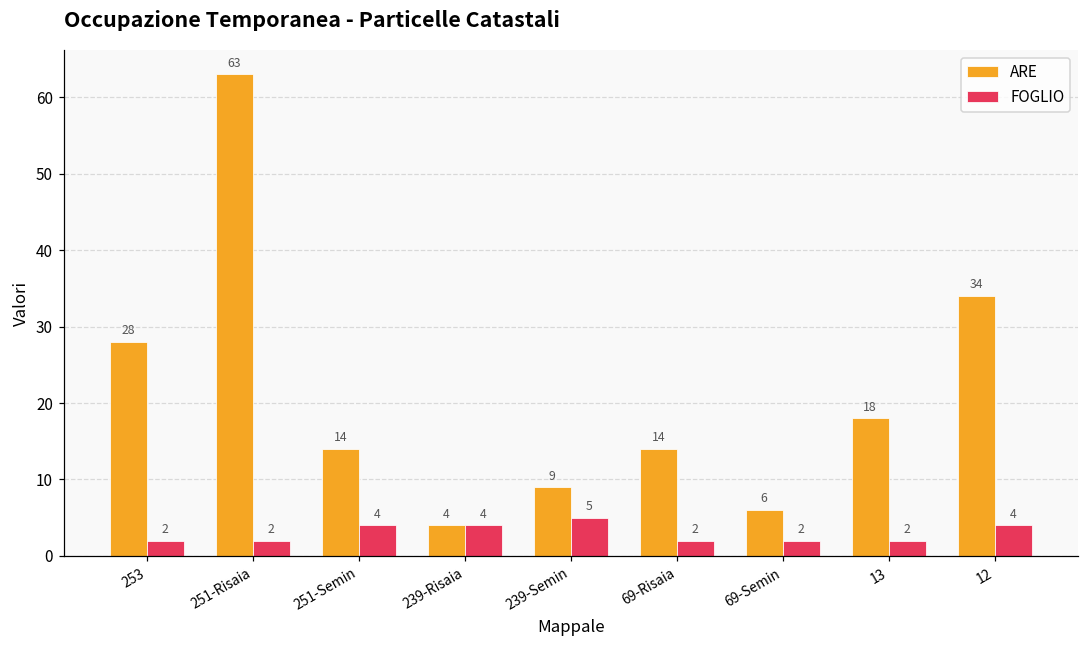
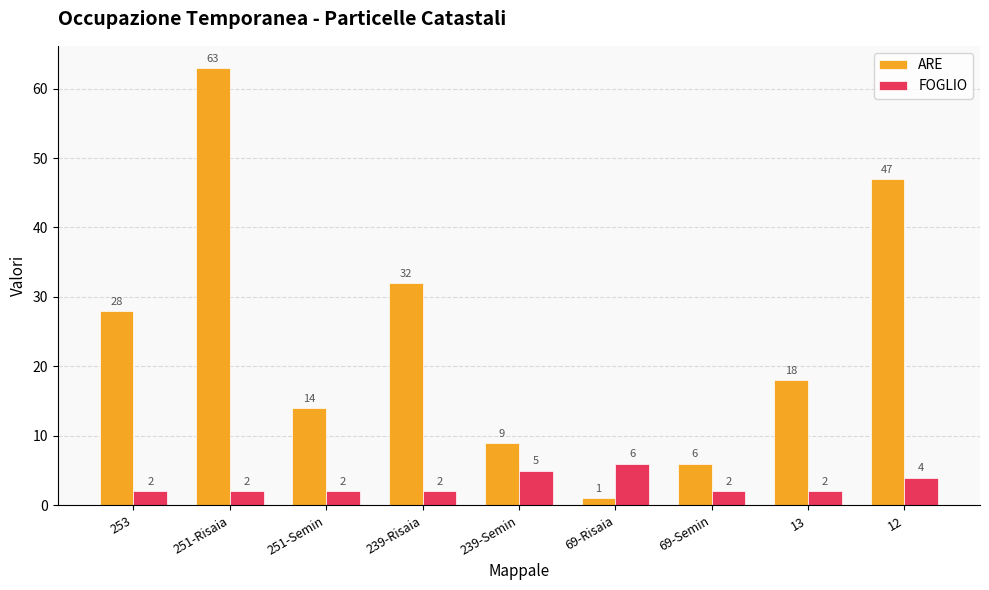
  {
    "ARE": {
      "253": 28,
      "251-Risaia": 63,
      "251-Semin": 14,
-     "239-Risaia": 4,
+     "239-Risaia": 32,
      "239-Semin": 9,
-     "69-Risaia": 14,
+     "69-Risaia": 1,
      "69-Semin": 6,
      "13": 18,
-     "12": 34
+     "12": 47
    },
    "FOGLIO": {
      "253": 2,
      "251-Risaia": 2,
-     "251-Semin": 4,
-     "239-Risaia": 4,
+     "251-Semin": 2,
+     "239-Risaia": 2,
      "239-Semin": 5,
-     "69-Risaia": 2,
+     "69-Risaia": 6,
      "69-Semin": 2,
      "13": 2,
      "12": 4
    }
  }
